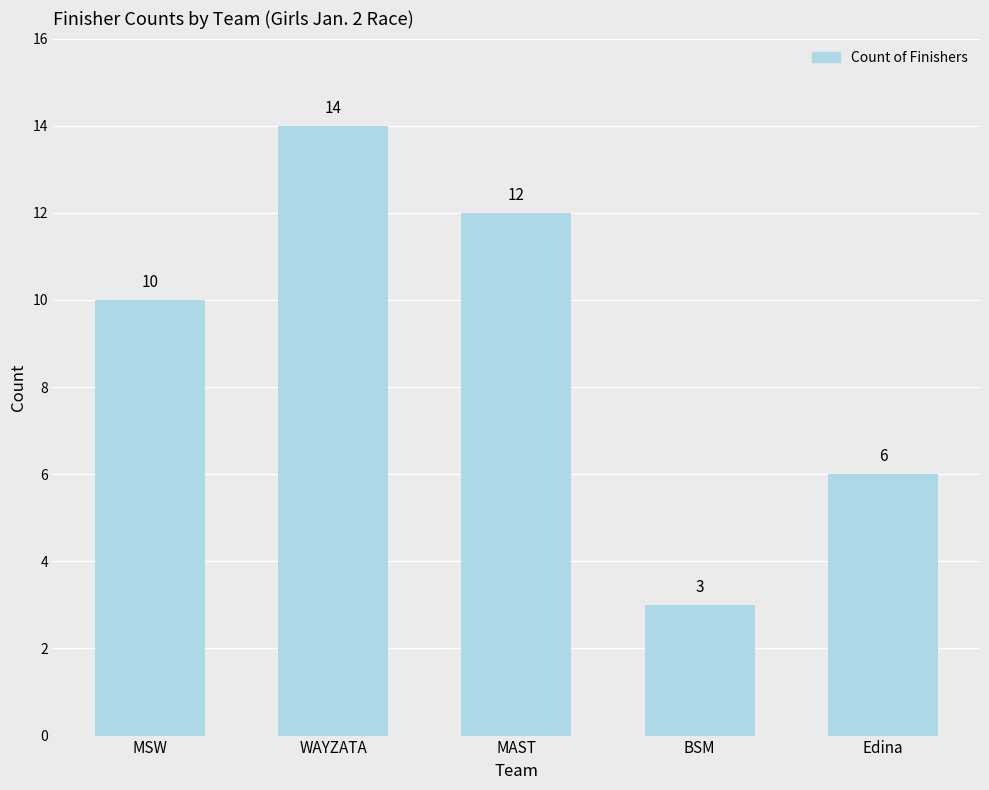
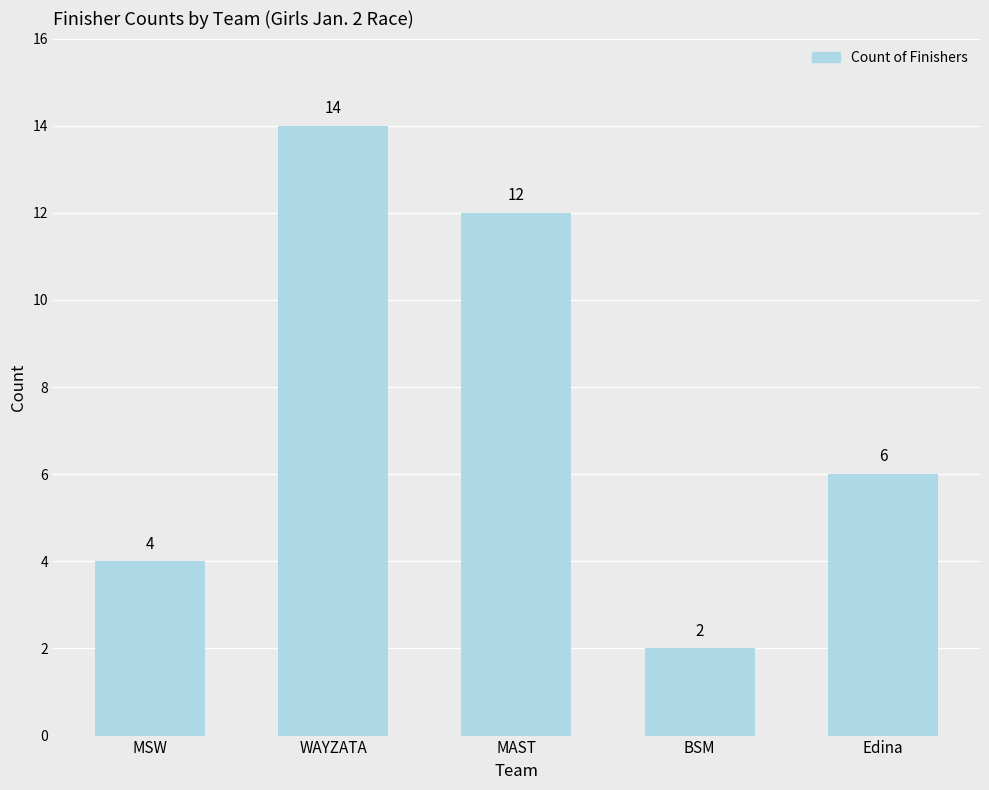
  {
-   "MSW": 10,
+   "MSW": 4,
    "WAYZATA": 14,
    "MAST": 12,
-   "BSM": 3,
+   "BSM": 2,
    "Edina": 6
  }
